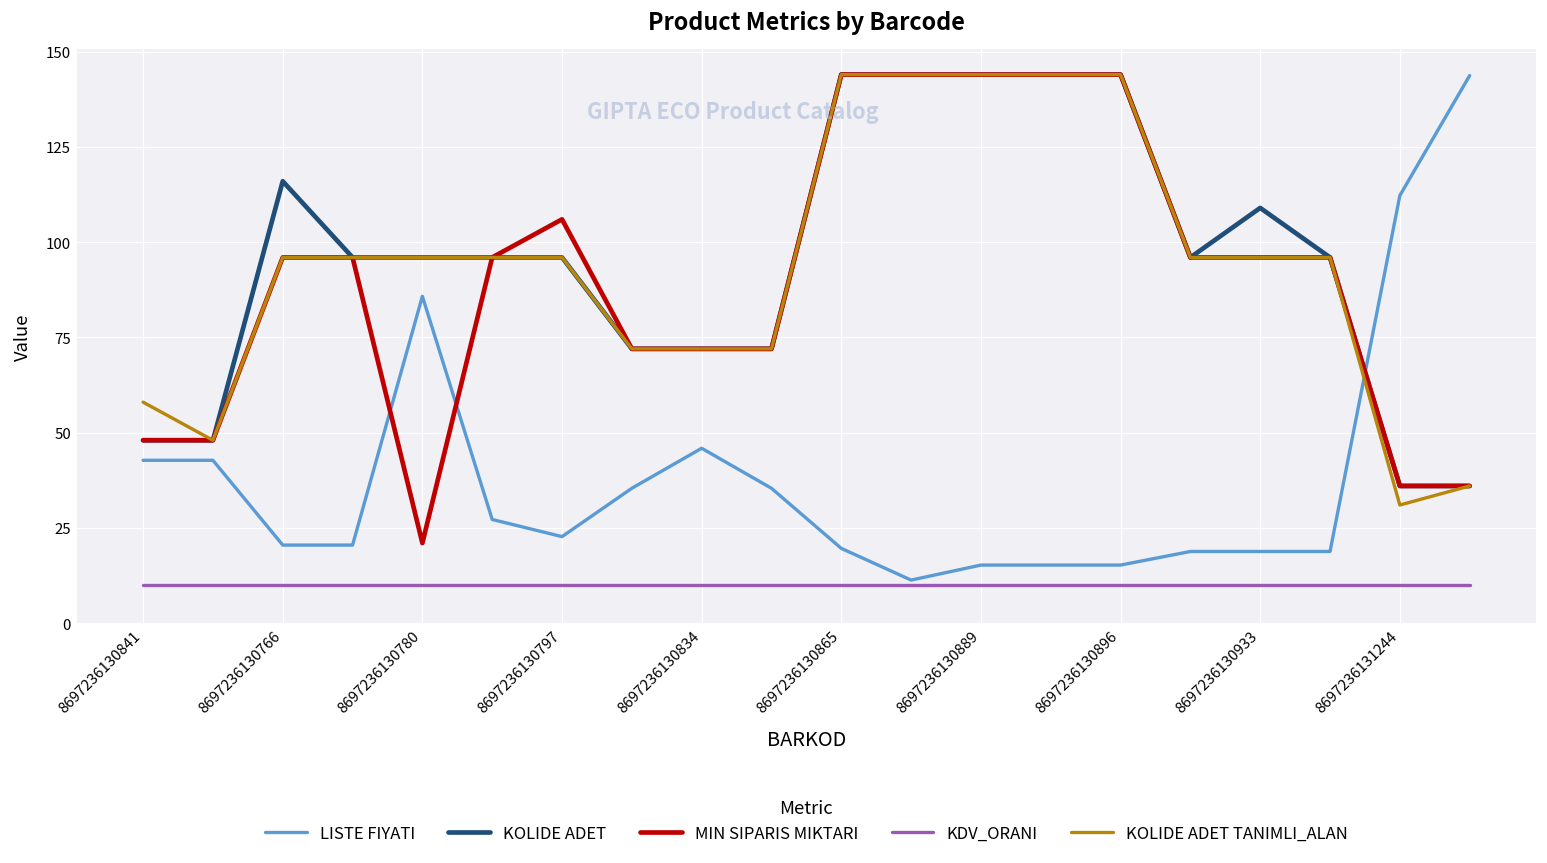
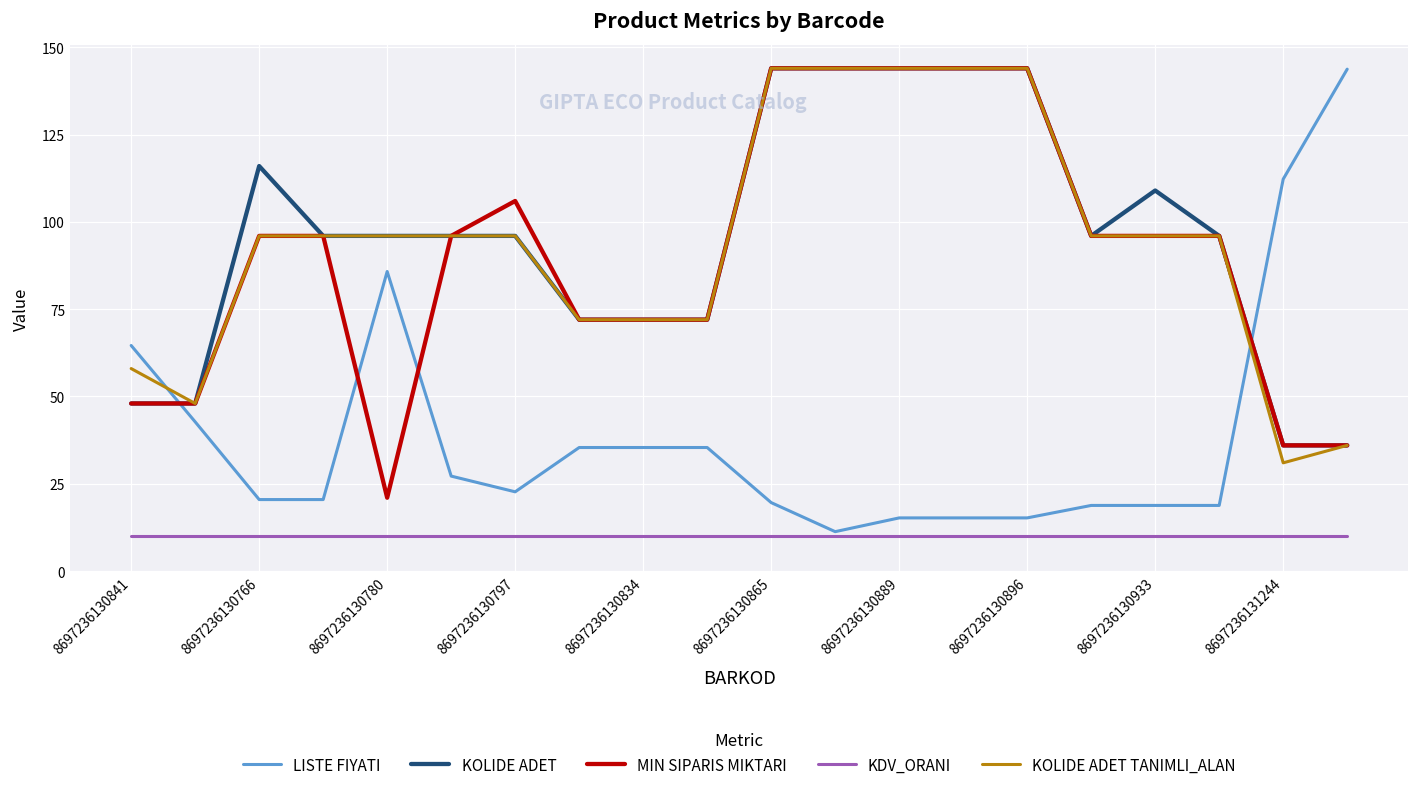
  {
    "LISTE FIYATI": {
-     "8697236130841": 43,
+     "8697236130841": 65,
      "8697236130766": 20,
      "8697236130780": 86,
      "8697236130797": 23,
-     "8697236130834": 46,
+     "8697236130834": 35,
      "8697236130865": 20,
      "8697236130889": 15,
      "8697236130896": 15,
      "8697236130933": 19,
      "8697236131244": 112
    },
    "KOLIDE ADET": {
      "8697236130766": 116,
      "8697236130933": 109
    },
    "MIN SIPARIS MIKTARI": {
      "8697236130780": 21,
      "8697236130797": 106
    },
    "KDV_ORANI": {
      "8697236130841": 10,
      "8697236130766": 10,
      "8697236130780": 10,
      "8697236130797": 10,
      "8697236130834": 10,
      "8697236130865": 10,
      "8697236130889": 10,
      "8697236130896": 10,
      "8697236130933": 10,
      "8697236131244": 10
    },
    "KOLIDE ADET TANIMLI_ALAN": {
      "8697236130841": 58,
      "8697236131244": 31
    }
  }
